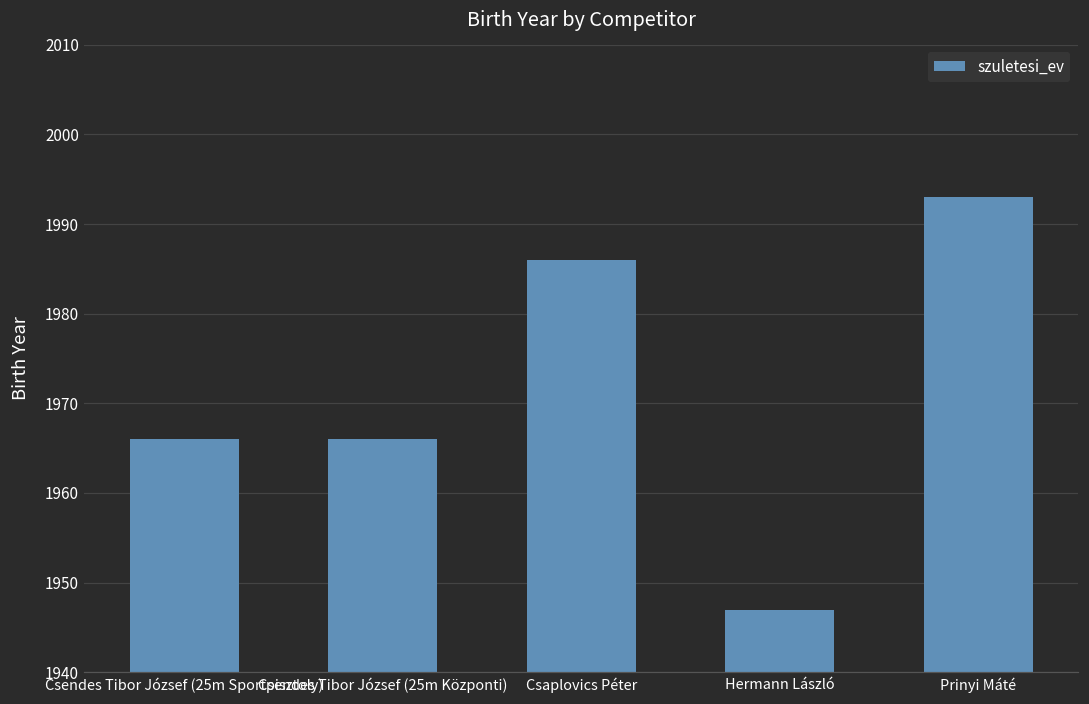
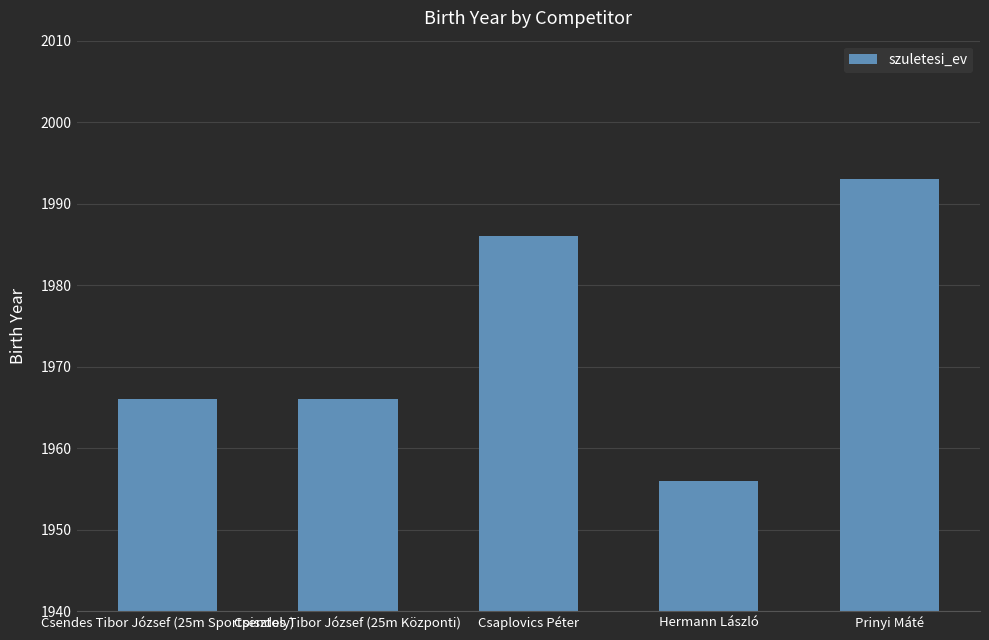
  {
    "Csaplovics Péter": 1986,
-   "Hermann László": 1947,
+   "Hermann László": 1956,
    "Prinyi Máté": 1993
  }
